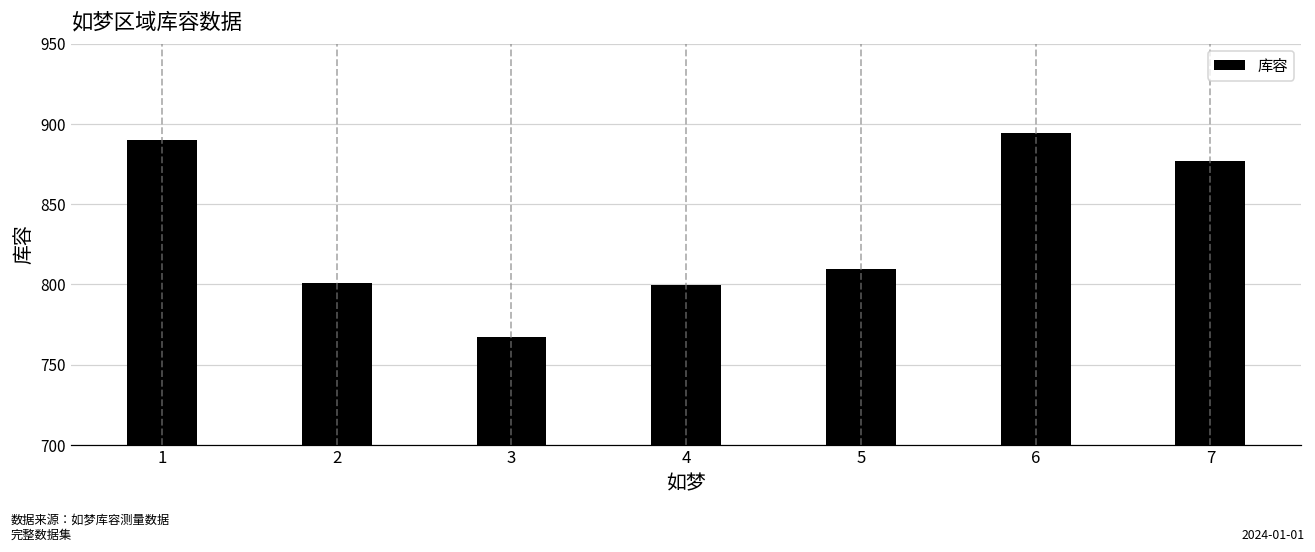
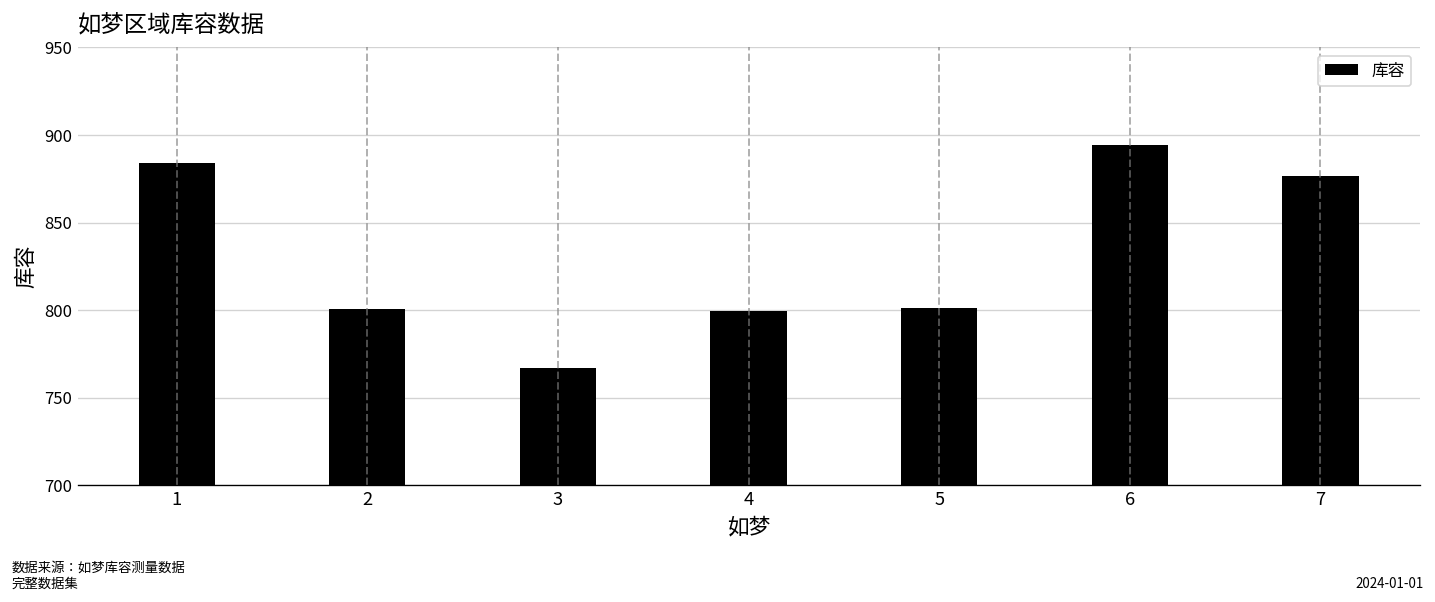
  {
-   "1": 890,
+   "1": 884,
    "2": 801,
    "3": 767,
    "4": 799,
-   "5": 809,
+   "5": 801,
    "6": 894,
    "7": 877
  }
